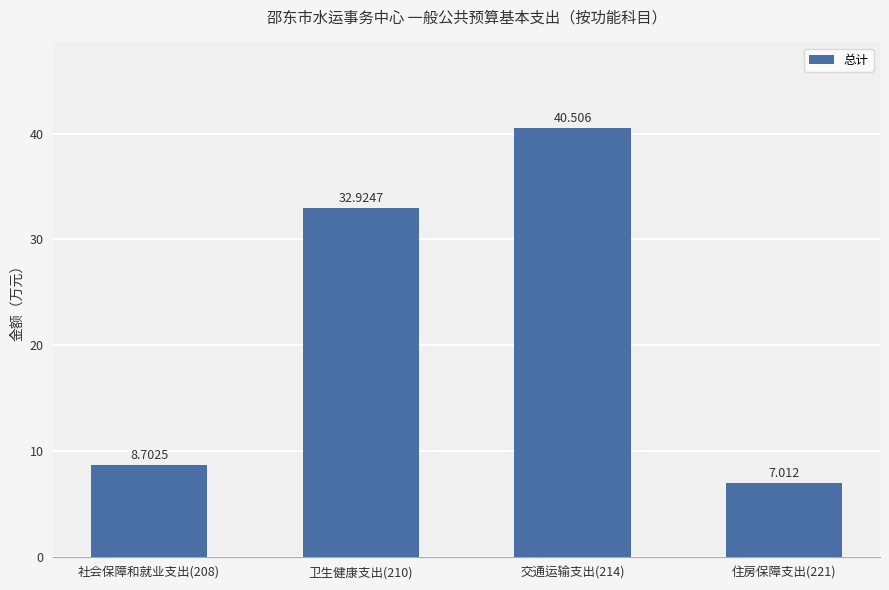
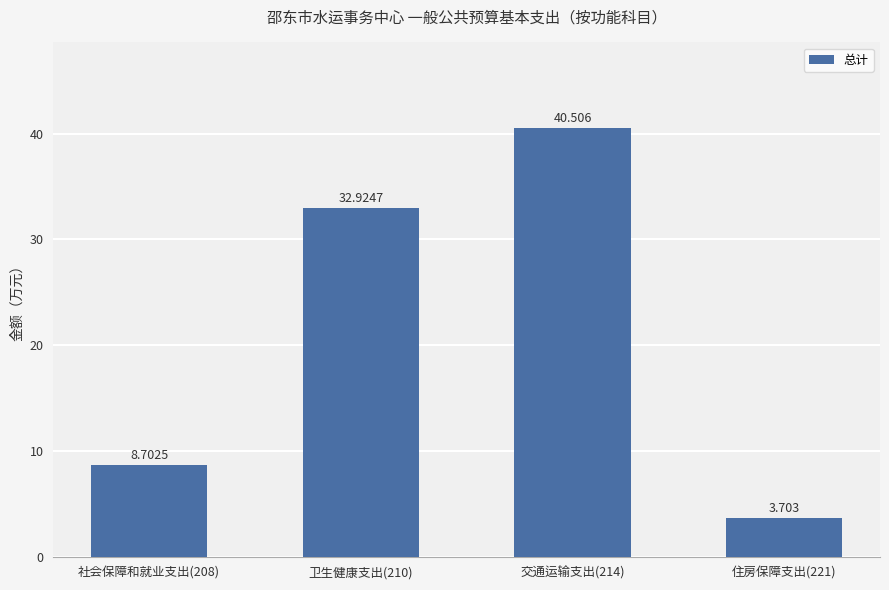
  {
    "社会保障和就业支出(208)": 8.7025,
    "卫生健康支出(210)": 32.9247,
    "交通运输支出(214)": 40.506,
-   "住房保障支出(221)": 7.012
+   "住房保障支出(221)": 3.703
  }
